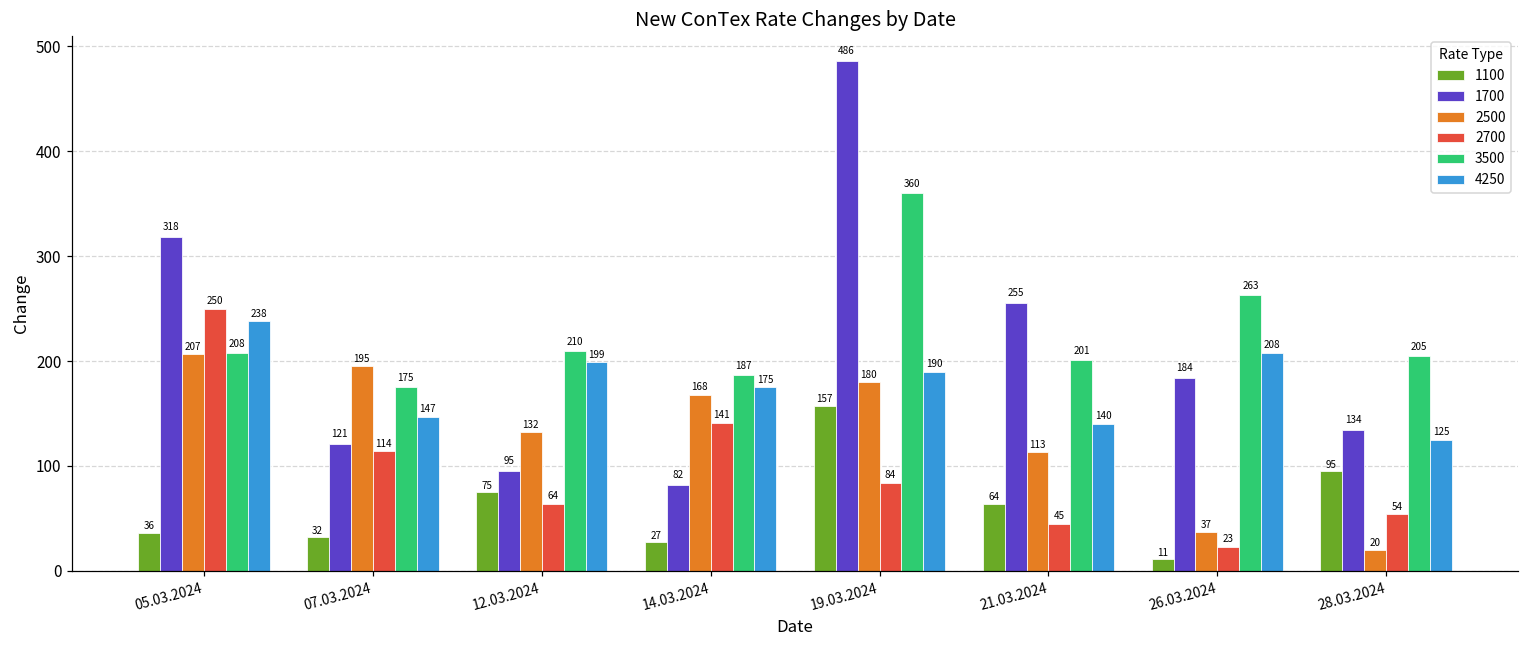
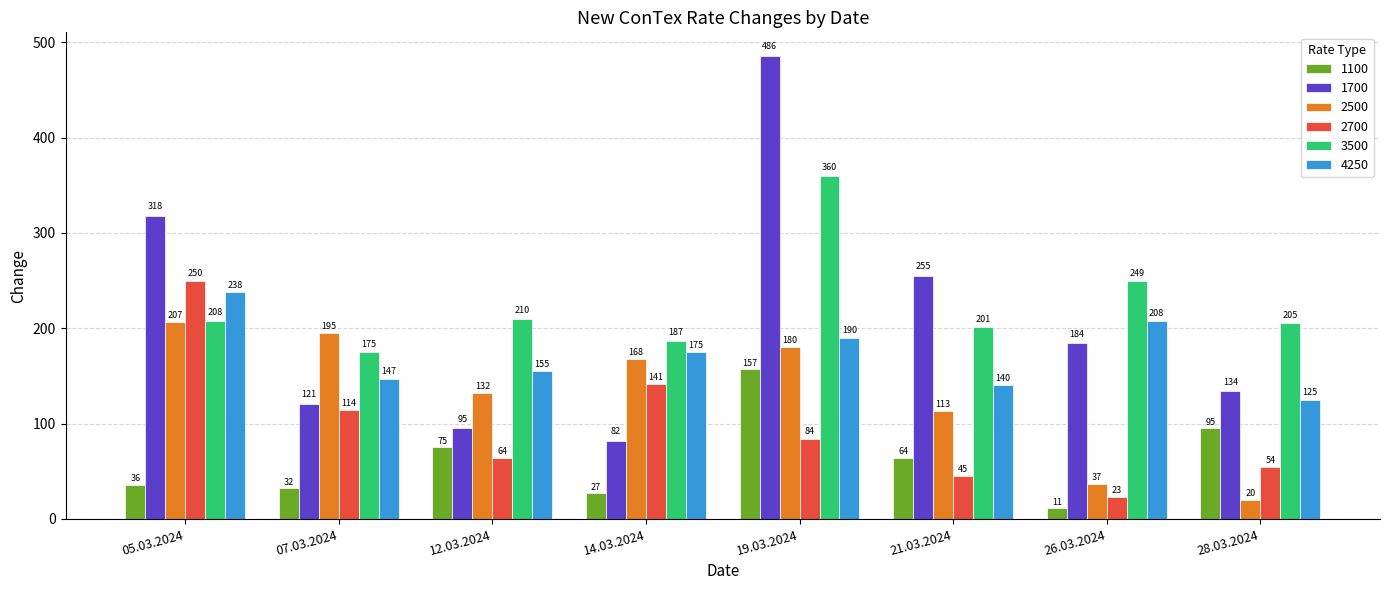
  {
    "1100": {
      "05.03.2024": 36,
      "07.03.2024": 32,
      "12.03.2024": 75,
      "14.03.2024": 27,
      "19.03.2024": 157,
      "21.03.2024": 64,
      "26.03.2024": 11,
      "28.03.2024": 95
    },
    "1700": {
      "05.03.2024": 318,
      "07.03.2024": 121,
      "12.03.2024": 95,
      "14.03.2024": 82,
      "19.03.2024": 486,
      "21.03.2024": 255,
      "26.03.2024": 184,
      "28.03.2024": 134
    },
    "3500": {
      "05.03.2024": 208,
      "07.03.2024": 175,
      "12.03.2024": 210,
      "14.03.2024": 187,
      "19.03.2024": 360,
      "21.03.2024": 201,
-     "26.03.2024": 263,
+     "26.03.2024": 249,
      "28.03.2024": 205
    },
    "4250": {
      "05.03.2024": 238,
      "07.03.2024": 147,
-     "12.03.2024": 199,
+     "12.03.2024": 155,
      "14.03.2024": 175,
      "19.03.2024": 190,
      "21.03.2024": 140,
      "26.03.2024": 208,
      "28.03.2024": 125
    }
  }
